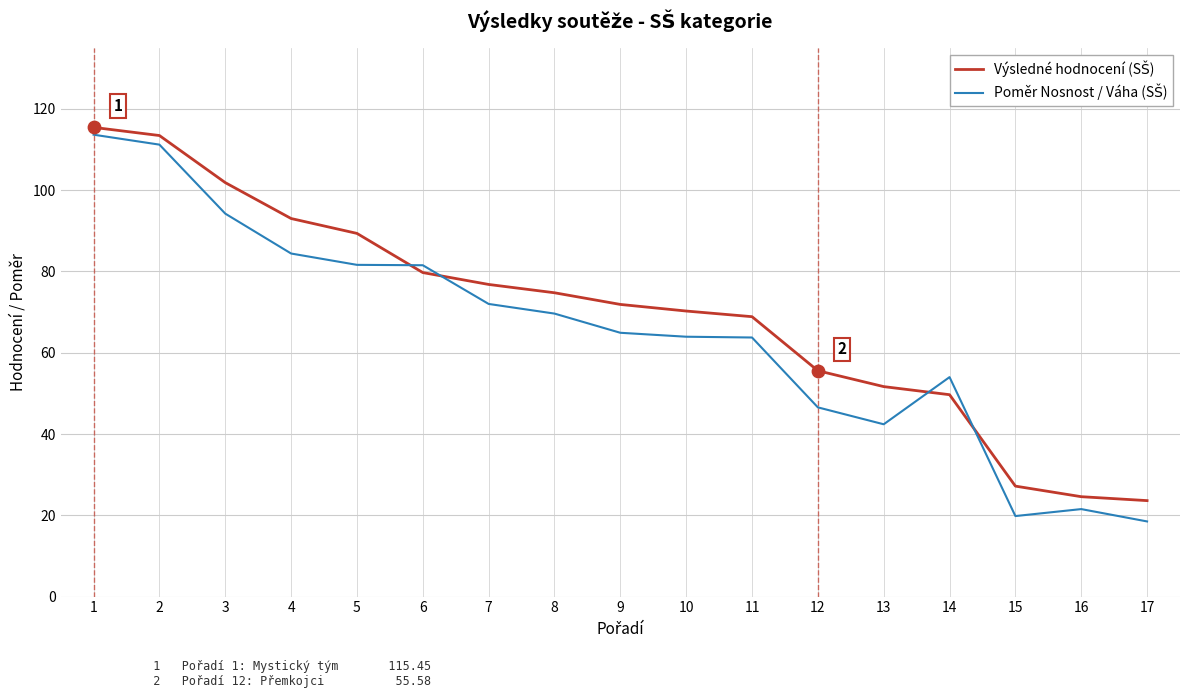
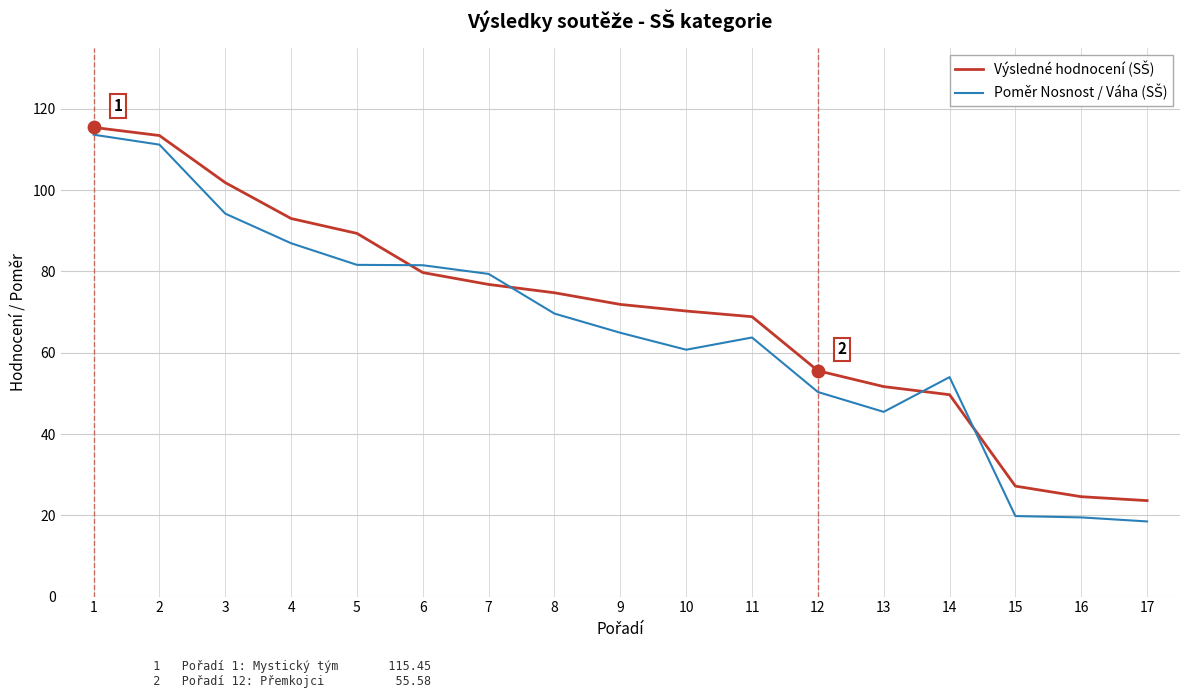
  {
    "Poměr Nosnost / Váha (SŠ)": {
      "1": 114,
      "2": 111,
      "3": 94,
-     "4": 84,
+     "4": 87,
      "5": 82,
      "6": 82,
-     "7": 72,
+     "7": 79,
      "8": 70,
      "9": 65,
-     "10": 64,
+     "10": 61,
      "11": 64,
-     "12": 47,
-     "13": 42,
+     "12": 50,
+     "13": 45,
      "14": 54,
      "15": 20,
-     "16": 22,
+     "16": 19,
      "17": 18
    }
  }
